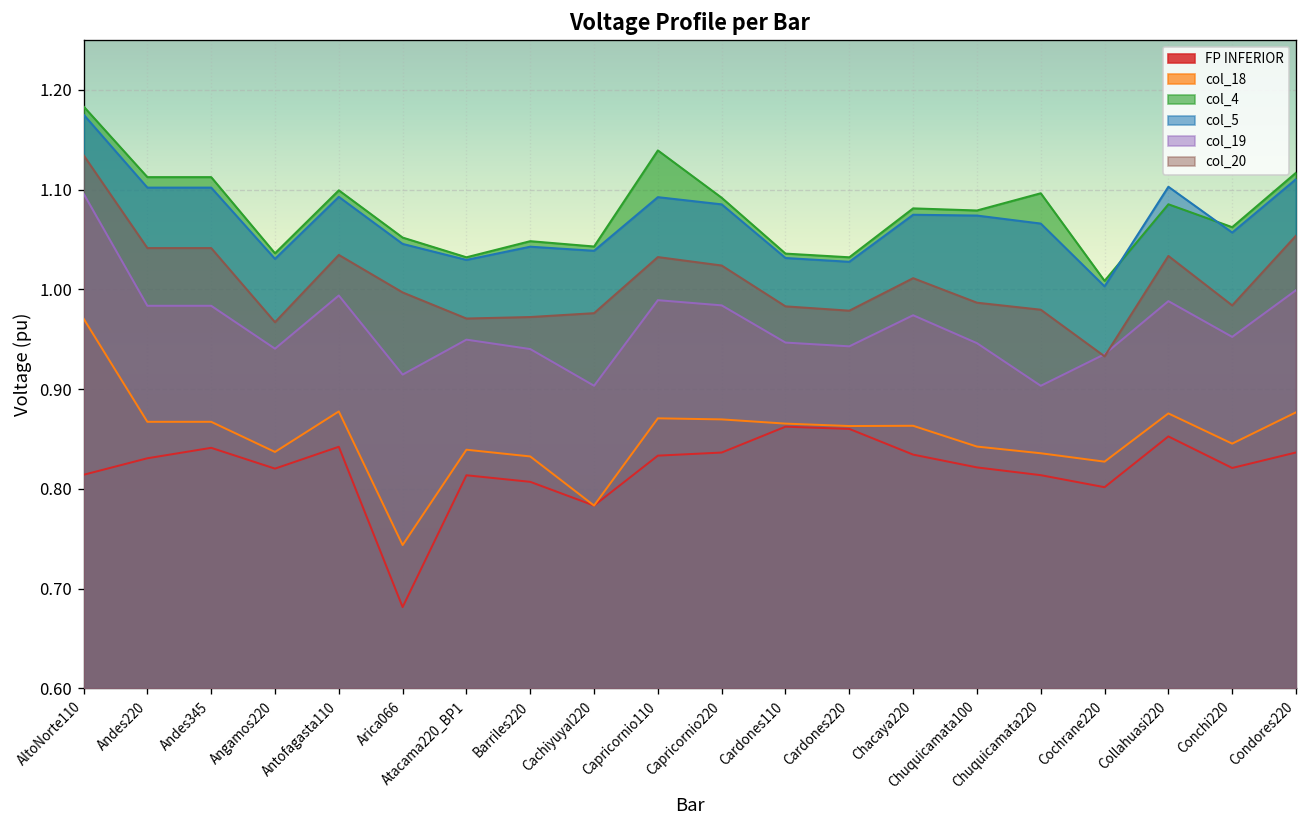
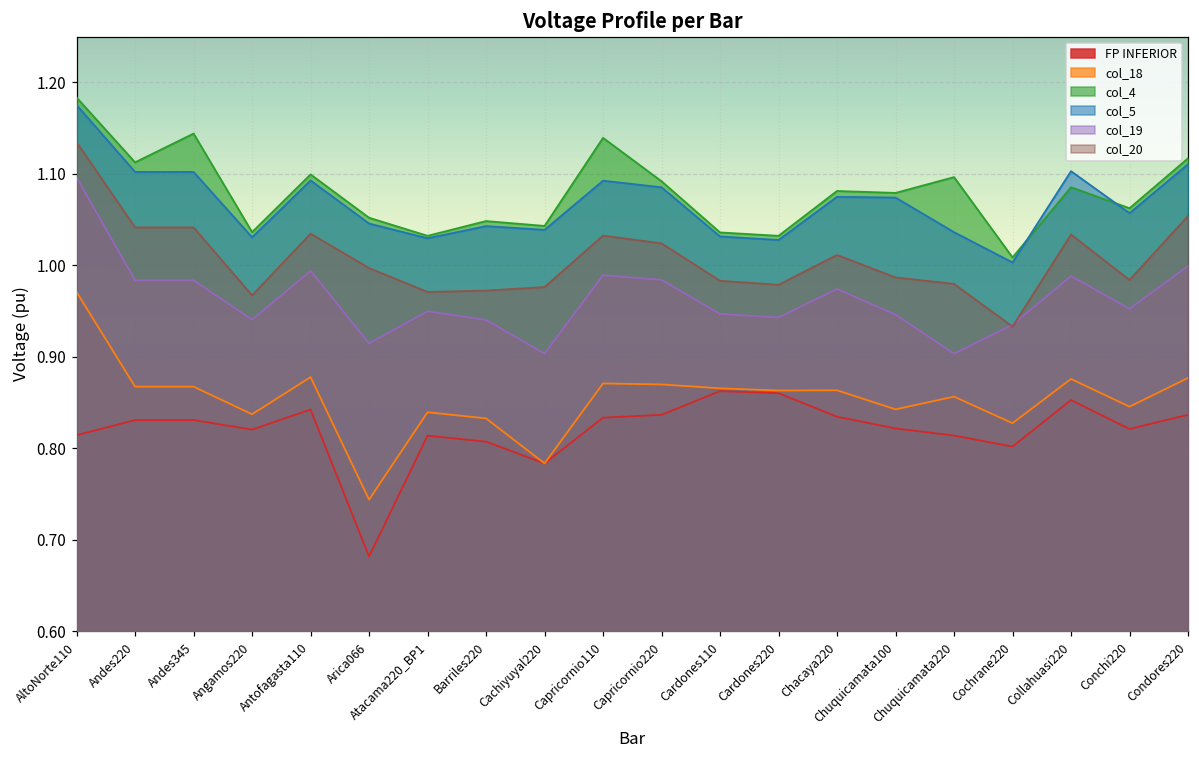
  {
    "FP INFERIOR": {
      "AltoNorte110": 0.81,
      "Andes220": 0.83,
-     "Andes345": 0.84,
+     "Andes345": 0.83,
      "Angamos220": 0.82,
      "Antofagasta110": 0.84,
      "Arica066": 0.68,
      "Atacama220_BP1": 0.81,
      "Barriles220": 0.81,
      "Capricornio110": 0.83,
      "Capricornio220": 0.84,
      "Cardones110": 0.86,
      "Chacaya220": 0.83,
      "Chuquicamata100": 0.82,
      "Chuquicamata220": 0.81,
      "Cochrane220": 0.80,
      "Collahuasi220": 0.85,
      "Conchi220": 0.82,
      "Condores220": 0.84
    },
    "col_18": {
      "AltoNorte110": 0.97,
      "Andes220": 0.87,
      "Andes345": 0.87,
      "Angamos220": 0.84,
      "Antofagasta110": 0.88,
      "Arica066": 0.74,
      "Atacama220_BP1": 0.84,
      "Barriles220": 0.83,
      "Capricornio110": 0.87,
      "Capricornio220": 0.87,
      "Cardones110": 0.87,
      "Chacaya220": 0.86,
      "Chuquicamata100": 0.84,
-     "Chuquicamata220": 0.84,
+     "Chuquicamata220": 0.86,
      "Cochrane220": 0.83,
      "Collahuasi220": 0.88,
      "Conchi220": 0.85,
      "Condores220": 0.88
    },
    "col_4": {
      "AltoNorte110": 1.18,
      "Andes220": 1.11,
-     "Andes345": 1.11,
+     "Andes345": 1.14,
      "Angamos220": 1.04,
      "Antofagasta110": 1.10,
      "Arica066": 1.05,
      "Barriles220": 1.05,
      "Cachiyuyal220": 1.04,
      "Capricornio110": 1.14,
      "Capricornio220": 1.09,
      "Cardones110": 1.04,
      "Cardones220": 1.03,
      "Chacaya220": 1.08,
      "Chuquicamata100": 1.08,
      "Chuquicamata220": 1.10,
      "Cochrane220": 1.01,
      "Collahuasi220": 1.09,
      "Conchi220": 1.06,
      "Condores220": 1.12
    },
    "col_5": {
      "AltoNorte110": 1.18,
      "Andes220": 1.10,
      "Andes345": 1.10,
      "Angamos220": 1.03,
      "Antofagasta110": 1.09,
      "Arica066": 1.05,
      "Barriles220": 1.04,
      "Cachiyuyal220": 1.04,
      "Capricornio110": 1.09,
      "Capricornio220": 1.09,
      "Cardones110": 1.03,
      "Cardones220": 1.03,
      "Chacaya220": 1.07,
      "Chuquicamata100": 1.07,
-     "Chuquicamata220": 1.07,
+     "Chuquicamata220": 1.04,
      "Cochrane220": 1.00,
      "Collahuasi220": 1.10,
      "Conchi220": 1.06,
      "Condores220": 1.11
    },
    "col_19": {
      "AltoNorte110": 1.10,
      "Andes220": 0.98,
      "Andes345": 0.98,
      "Angamos220": 0.94,
      "Antofagasta110": 0.99,
      "Arica066": 0.91,
      "Atacama220_BP1": 0.95,
      "Barriles220": 0.94,
      "Cachiyuyal220": 0.90,
      "Capricornio110": 0.99,
      "Capricornio220": 0.98,
      "Cardones110": 0.95,
      "Cardones220": 0.94,
      "Chacaya220": 0.97,
      "Chuquicamata100": 0.95,
      "Chuquicamata220": 0.90,
      "Collahuasi220": 0.99,
      "Conchi220": 0.95,
      "Condores220": 1.00
    },
    "col_20": {
      "AltoNorte110": 1.13,
      "Andes220": 1.04,
      "Andes345": 1.04,
      "Angamos220": 0.97,
      "Antofagasta110": 1.03,
      "Arica066": 1.00,
      "Atacama220_BP1": 0.97,
      "Barriles220": 0.97,
      "Cachiyuyal220": 0.98,
      "Capricornio110": 1.03,
      "Capricornio220": 1.02,
      "Cardones110": 0.98,
      "Cardones220": 0.98,
      "Chacaya220": 1.01,
      "Chuquicamata100": 0.99,
      "Chuquicamata220": 0.98,
      "Collahuasi220": 1.03,
      "Conchi220": 0.98,
      "Condores220": 1.05
    }
  }
